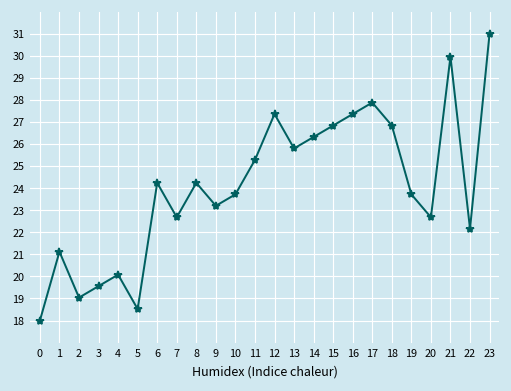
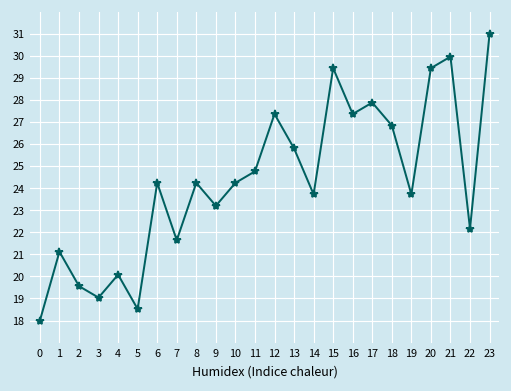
  {
    "0": 18.0,
    "1": 21.1,
-   "2": 19.0,
-   "3": 19.6,
+   "2": 19.6,
+   "3": 19.0,
    "4": 20.1,
    "5": 18.5,
    "6": 24.2,
-   "7": 22.7,
+   "7": 21.6,
    "8": 24.2,
    "9": 23.2,
-   "10": 23.7,
-   "11": 25.3,
+   "10": 24.2,
+   "11": 24.8,
    "12": 27.4,
    "13": 25.8,
-   "14": 26.3,
-   "15": 26.8,
+   "14": 23.7,
+   "15": 29.4,
    "16": 27.4,
    "17": 27.9,
    "18": 26.8,
    "19": 23.7,
-   "20": 22.7,
+   "20": 29.4,
    "21": 30.0,
    "22": 22.2,
    "23": 31.0
  }
